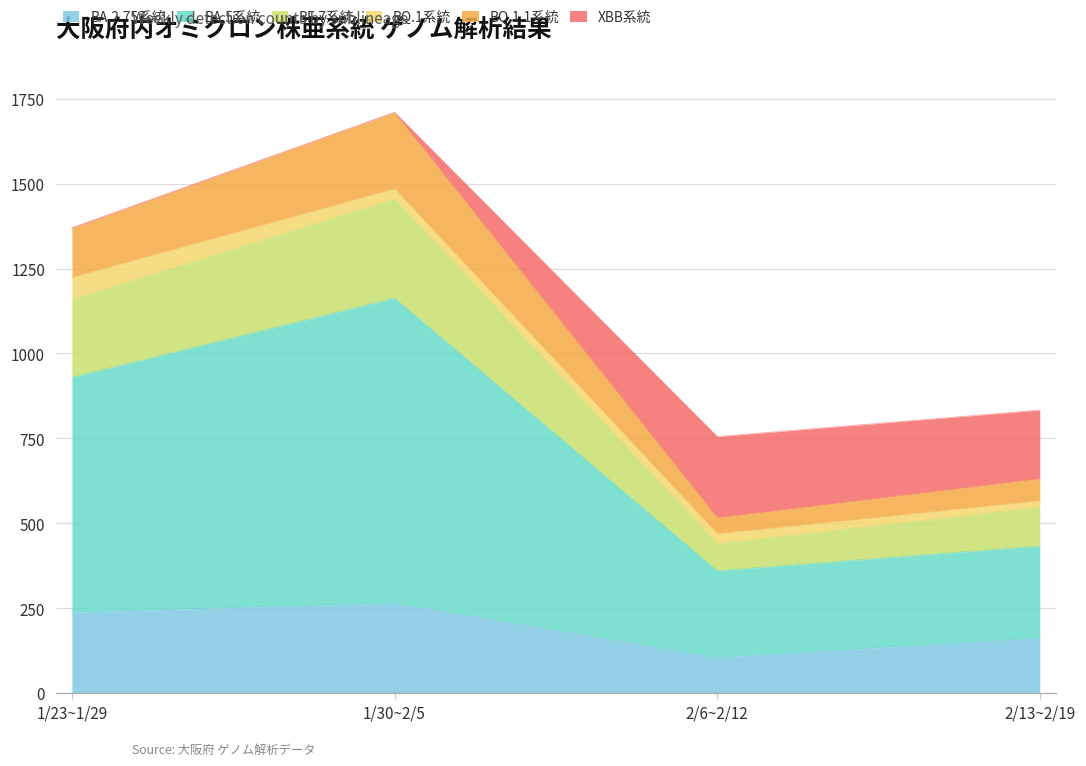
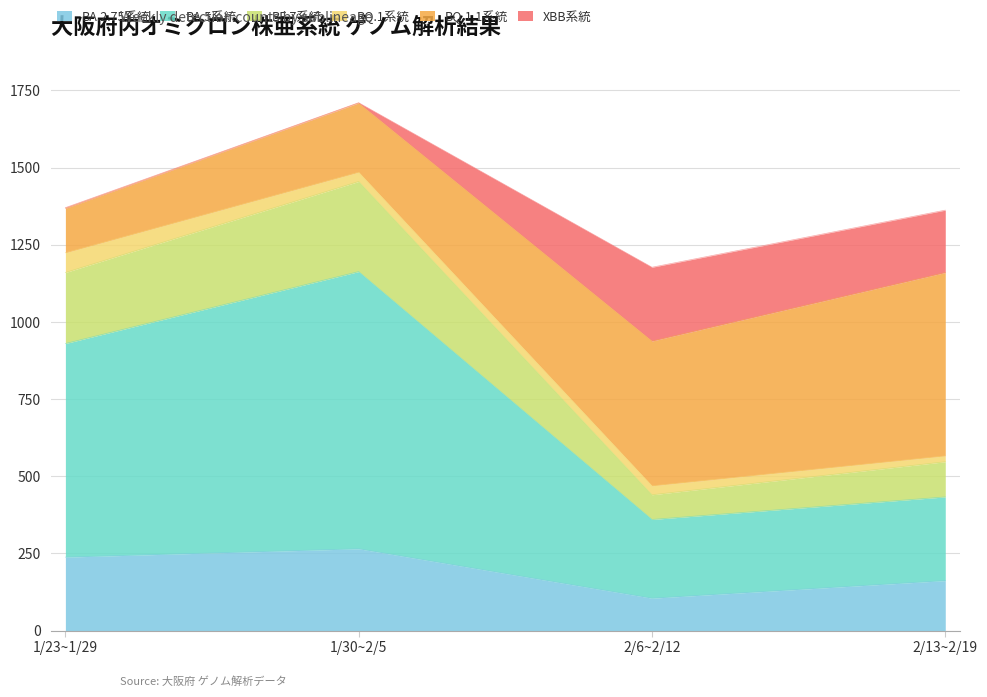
  {
    "BQ.1.1系統": {
-     "2/6~2/12": 50,
-     "2/13~2/19": 70
+     "2/6~2/12": 470,
+     "2/13~2/19": 590
    },
    "XBB系統": {
      "2/6~2/12": 240,
      "2/13~2/19": 200
    }
  }
